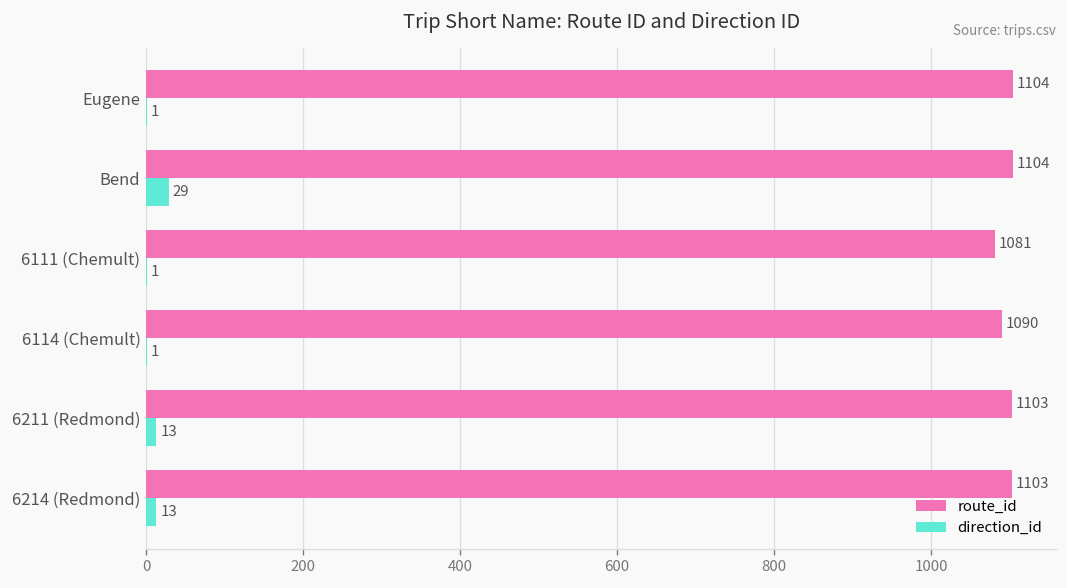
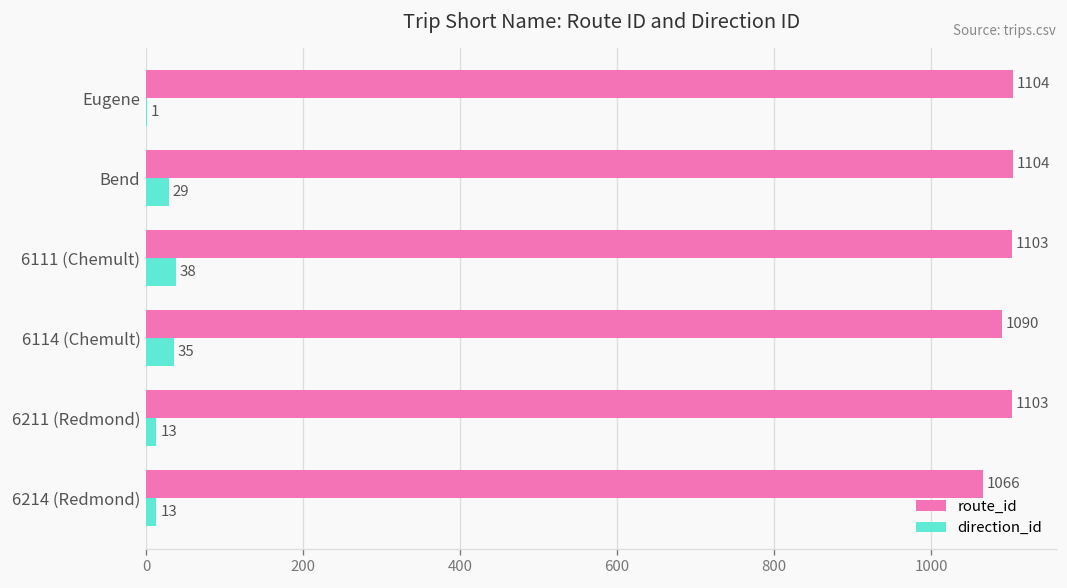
  {
    "route_id": {
      "Eugene": 1104,
      "Bend": 1104,
-     "6111 (Chemult)": 1081,
+     "6111 (Chemult)": 1103,
      "6114 (Chemult)": 1090,
      "6211 (Redmond)": 1103,
-     "6214 (Redmond)": 1103
+     "6214 (Redmond)": 1066
    },
    "direction_id": {
      "Eugene": 1,
      "Bend": 29,
-     "6111 (Chemult)": 1,
-     "6114 (Chemult)": 1,
+     "6111 (Chemult)": 38,
+     "6114 (Chemult)": 35,
      "6211 (Redmond)": 13,
      "6214 (Redmond)": 13
    }
  }
